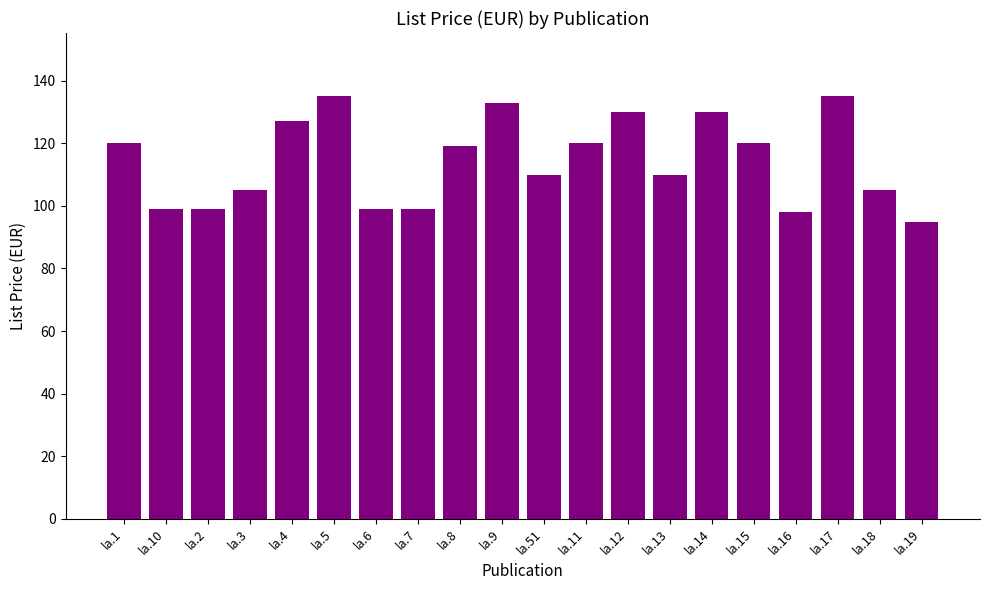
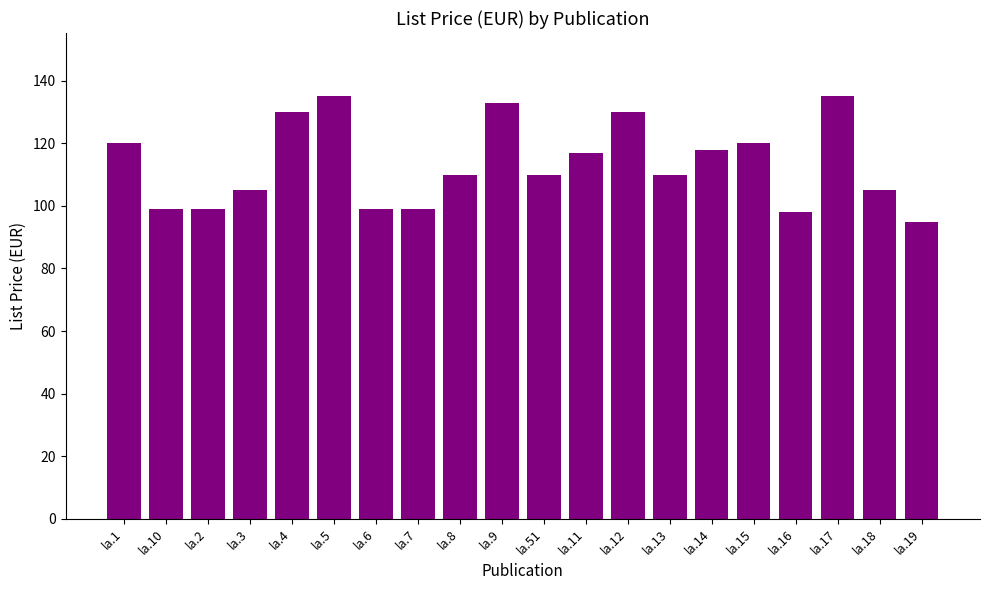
  {
    "la.1": 120,
    "la.10": 99,
    "la.2": 99,
    "la.3": 105,
-   "la.4": 127,
+   "la.4": 130,
    "la.5": 135,
    "la.6": 99,
    "la.7": 99,
-   "la.8": 119,
+   "la.8": 110,
    "la.9": 133,
    "la.51": 110,
-   "la.11": 120,
+   "la.11": 117,
    "la.12": 130,
    "la.13": 110,
-   "la.14": 130,
+   "la.14": 118,
    "la.15": 120,
    "la.16": 98,
    "la.17": 135,
    "la.18": 105,
    "la.19": 95
  }
